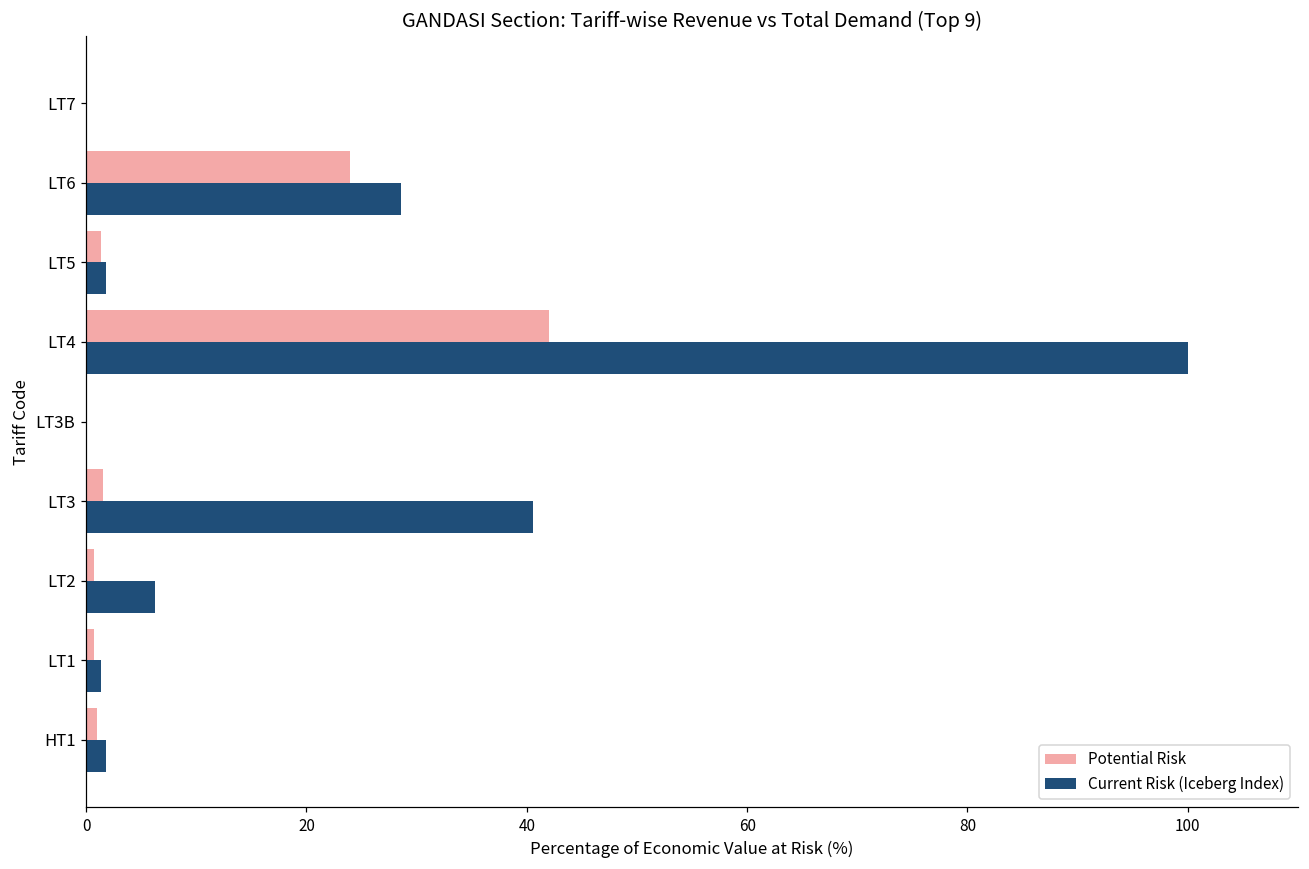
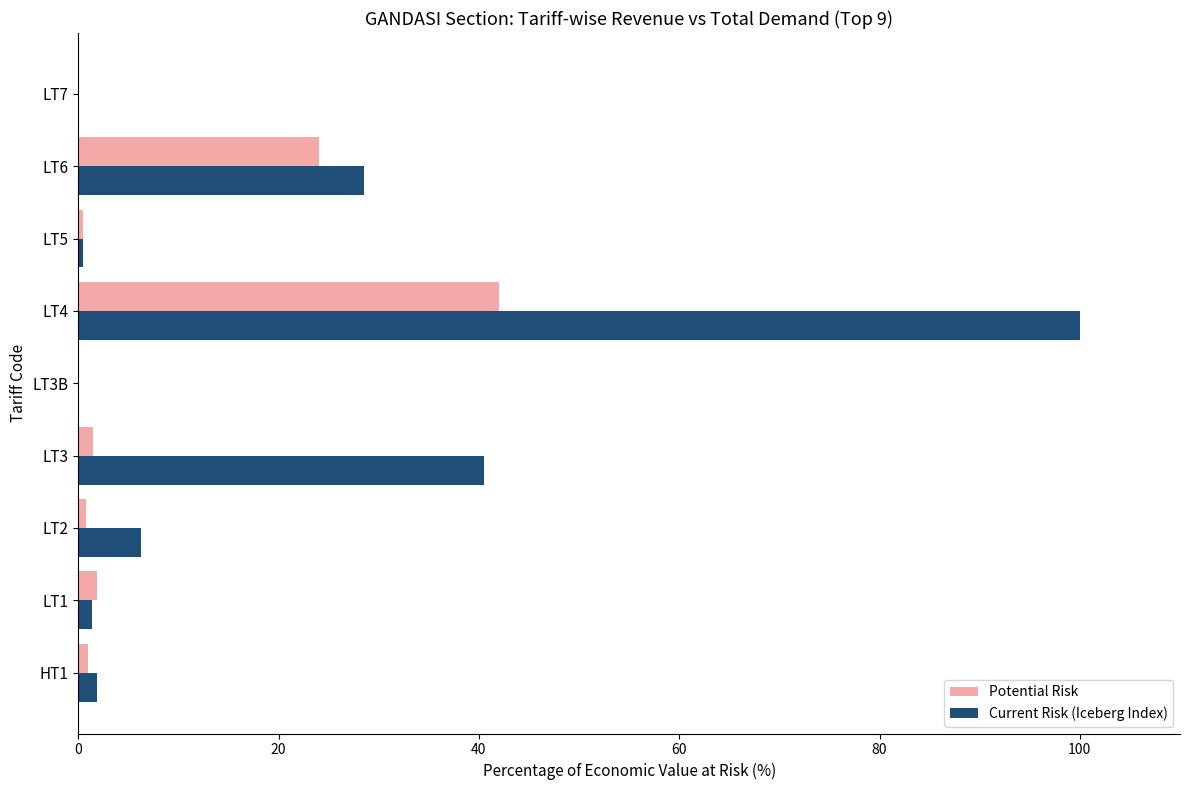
  {
    "Potential Risk": {
      "LT7": 0.0,
      "LT6": 24.0,
-     "LT5": 1.3,
+     "LT5": 0.4,
      "LT4": 42.0,
      "LT3B": 0.0,
      "LT3": 1.5,
      "LT2": 0.8,
-     "LT1": 0.7,
+     "LT1": 1.8,
      "HT1": 1.0
    },
    "Current Risk (Iceberg Index)": {
      "LT7": 0.0,
      "LT6": 28.6,
-     "LT5": 1.8,
+     "LT5": 0.5,
      "LT4": 100.0,
      "LT3B": 0.0,
      "LT3": 40.5,
      "LT2": 6.2,
      "LT1": 1.4,
      "HT1": 1.8
    }
  }
